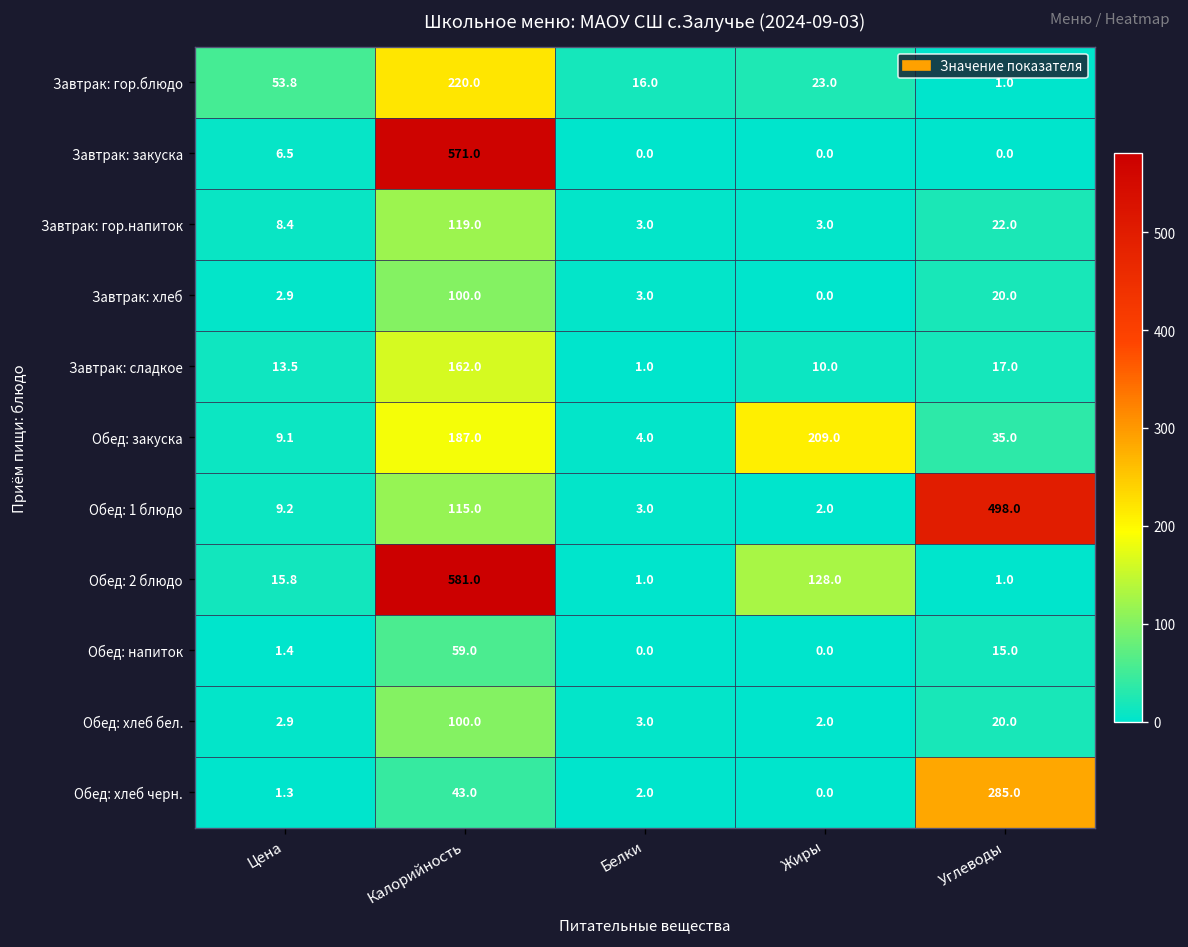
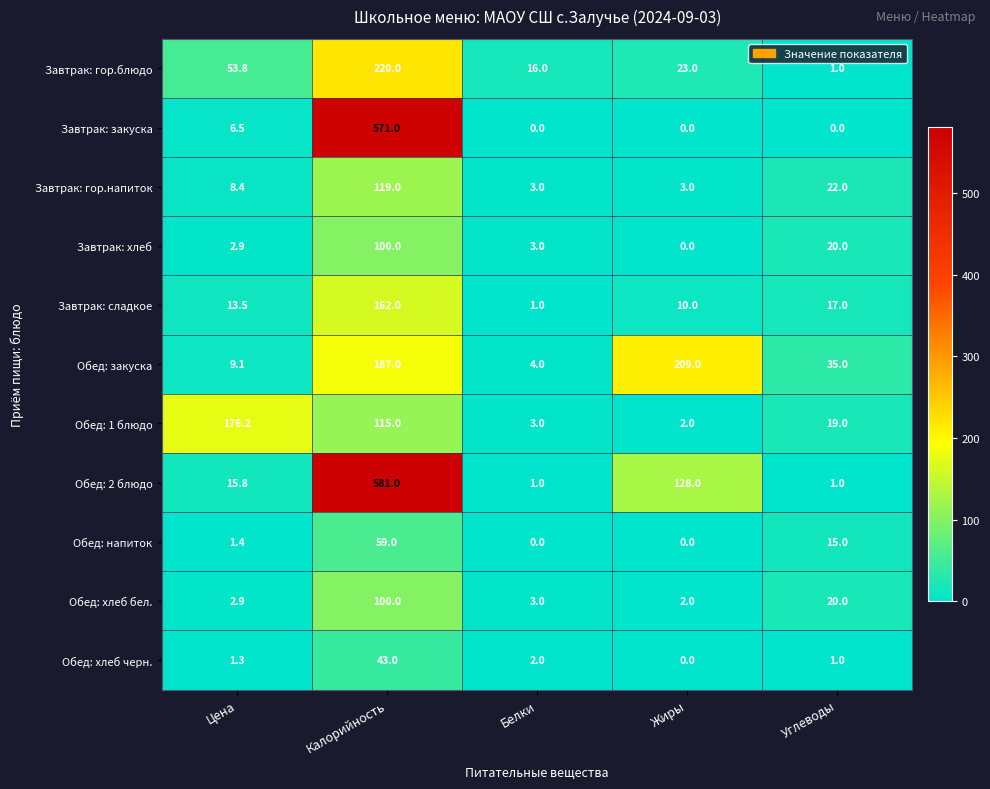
  {
    "Завтрак: гор.блюдо": {
      "Цена": 53.8,
      "Калорийность": 220.0,
      "Белки": 16.0,
      "Жиры": 23.0,
      "Углеводы": 1.0
    },
    "Завтрак: закуска": {
      "Цена": 6.5,
      "Калорийность": 571.0,
      "Белки": 0.0,
      "Жиры": 0.0,
      "Углеводы": 0.0
    },
    "Завтрак: гор.напиток": {
      "Цена": 8.4,
      "Калорийность": 119.0,
      "Белки": 3.0,
      "Жиры": 3.0,
      "Углеводы": 22.0
    },
    "Завтрак: хлеб": {
      "Цена": 2.9,
      "Калорийность": 100.0,
      "Белки": 3.0,
      "Жиры": 0.0,
      "Углеводы": 20.0
    },
    "Завтрак: сладкое": {
      "Цена": 13.5,
      "Калорийность": 162.0,
      "Белки": 1.0,
      "Жиры": 10.0,
      "Углеводы": 17.0
    },
    "Обед: закуска": {
      "Цена": 9.1,
      "Калорийность": 187.0,
      "Белки": 4.0,
      "Жиры": 209.0,
      "Углеводы": 35.0
    },
    "Обед: 1 блюдо": {
-     "Цена": 9.2,
+     "Цена": 176.2,
      "Калорийность": 115.0,
      "Белки": 3.0,
      "Жиры": 2.0,
-     "Углеводы": 498.0
+     "Углеводы": 19.0
    },
    "Обед: 2 блюдо": {
      "Цена": 15.8,
      "Калорийность": 581.0,
      "Белки": 1.0,
      "Жиры": 128.0,
      "Углеводы": 1.0
    },
    "Обед: напиток": {
      "Цена": 1.4,
      "Калорийность": 59.0,
      "Белки": 0.0,
      "Жиры": 0.0,
      "Углеводы": 15.0
    },
    "Обед: хлеб бел.": {
      "Цена": 2.9,
      "Калорийность": 100.0,
      "Белки": 3.0,
      "Жиры": 2.0,
      "Углеводы": 20.0
    },
    "Обед: хлеб черн.": {
      "Цена": 1.3,
      "Калорийность": 43.0,
      "Белки": 2.0,
      "Жиры": 0.0,
-     "Углеводы": 285.0
+     "Углеводы": 1.0
    }
  }
